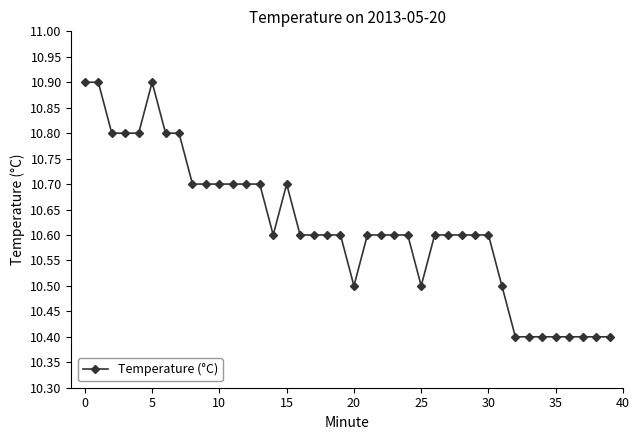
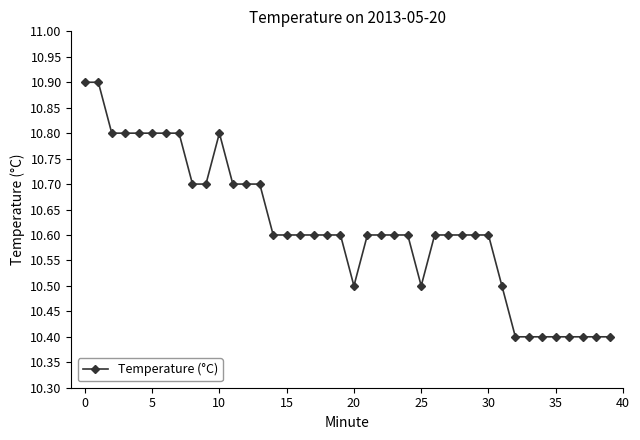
  {
    "0": 10.9,
-   "5": 10.9,
-   "10": 10.7,
-   "15": 10.7,
+   "5": 10.8,
+   "10": 10.8,
+   "15": 10.6,
    "20": 10.5,
    "25": 10.5,
    "30": 10.6,
    "35": 10.4
  }
